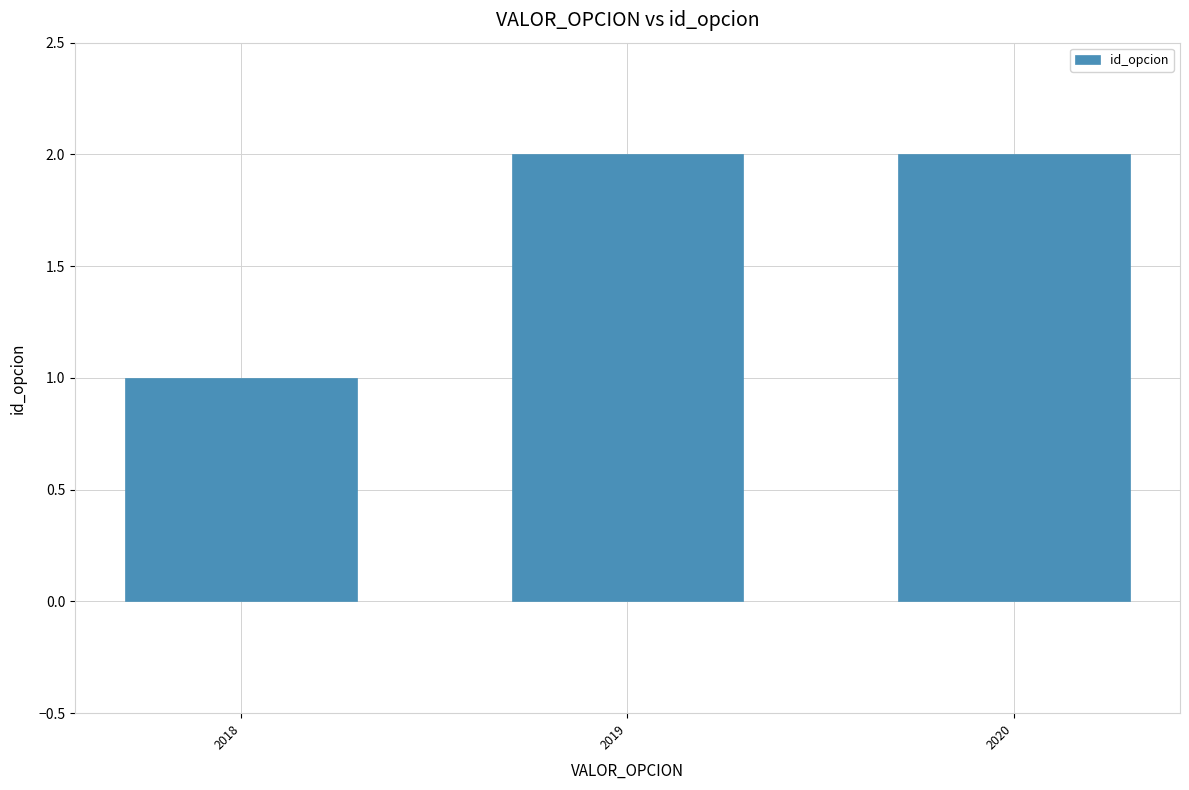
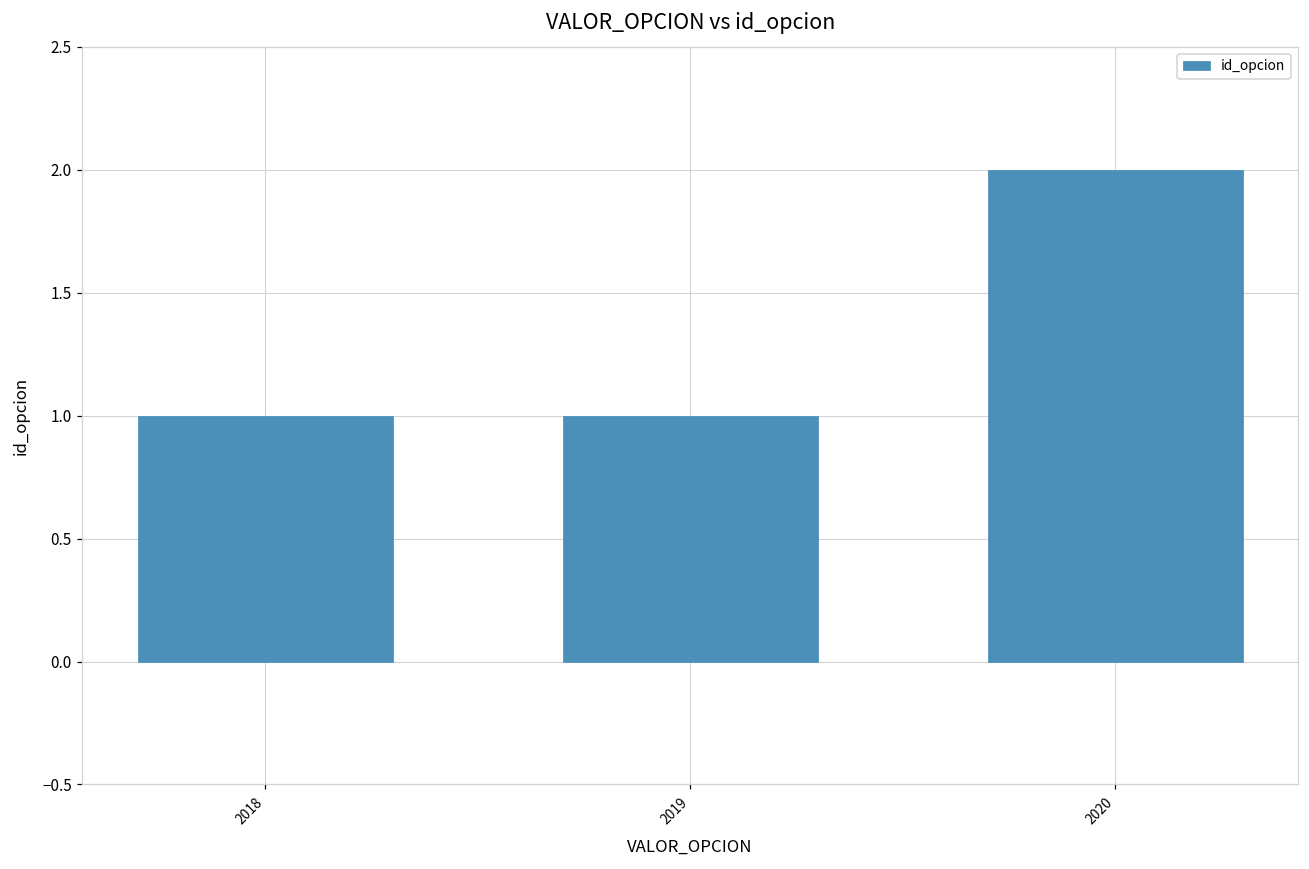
  {
    "2018": 1,
-   "2019": 2,
+   "2019": 1,
    "2020": 2
  }
